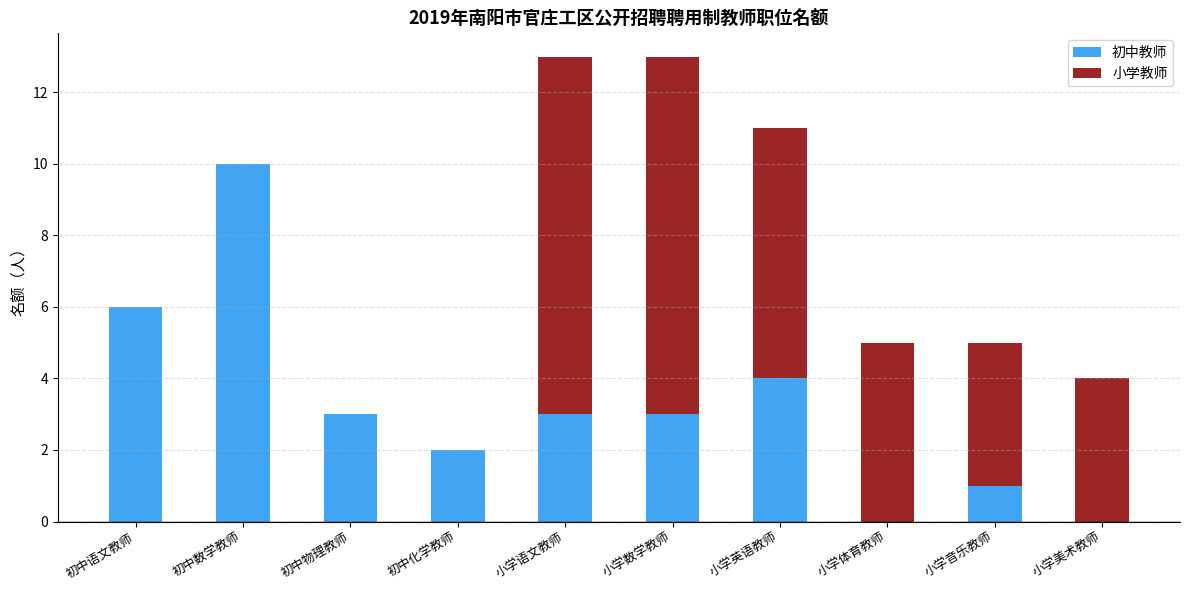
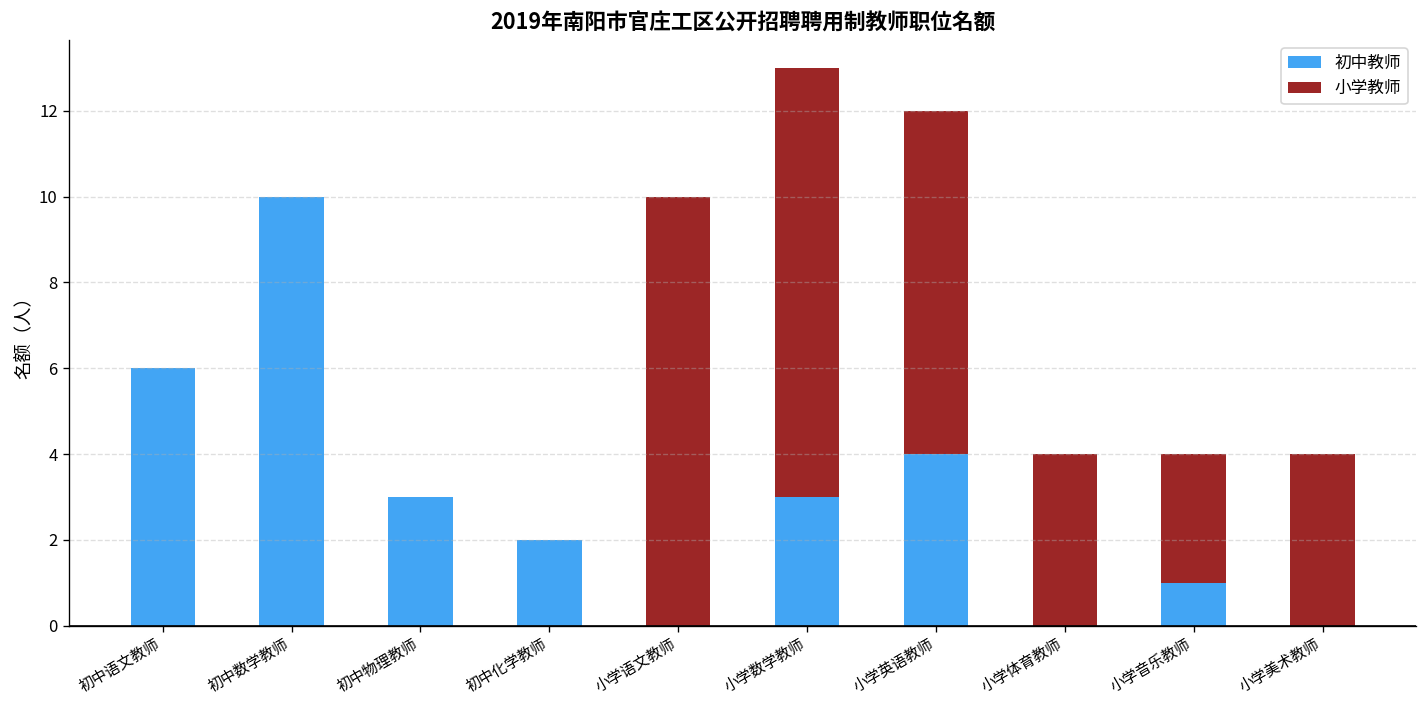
  {
    "初中教师": {
      "初中语文教师": 6,
      "初中数学教师": 10,
      "初中物理教师": 3,
      "初中化学教师": 2,
-     "小学语文教师": 3,
+     "小学语文教师": 0,
      "小学数学教师": 3,
      "小学英语教师": 4,
      "小学体育教师": 0,
      "小学音乐教师": 1,
      "小学美术教师": 0
    },
    "小学教师": {
      "初中语文教师": 0,
      "初中数学教师": 0,
      "初中物理教师": 0,
      "初中化学教师": 0,
      "小学语文教师": 10,
      "小学数学教师": 10,
-     "小学英语教师": 7,
-     "小学体育教师": 5,
-     "小学音乐教师": 4,
+     "小学英语教师": 8,
+     "小学体育教师": 4,
+     "小学音乐教师": 3,
      "小学美术教师": 4
    }
  }
